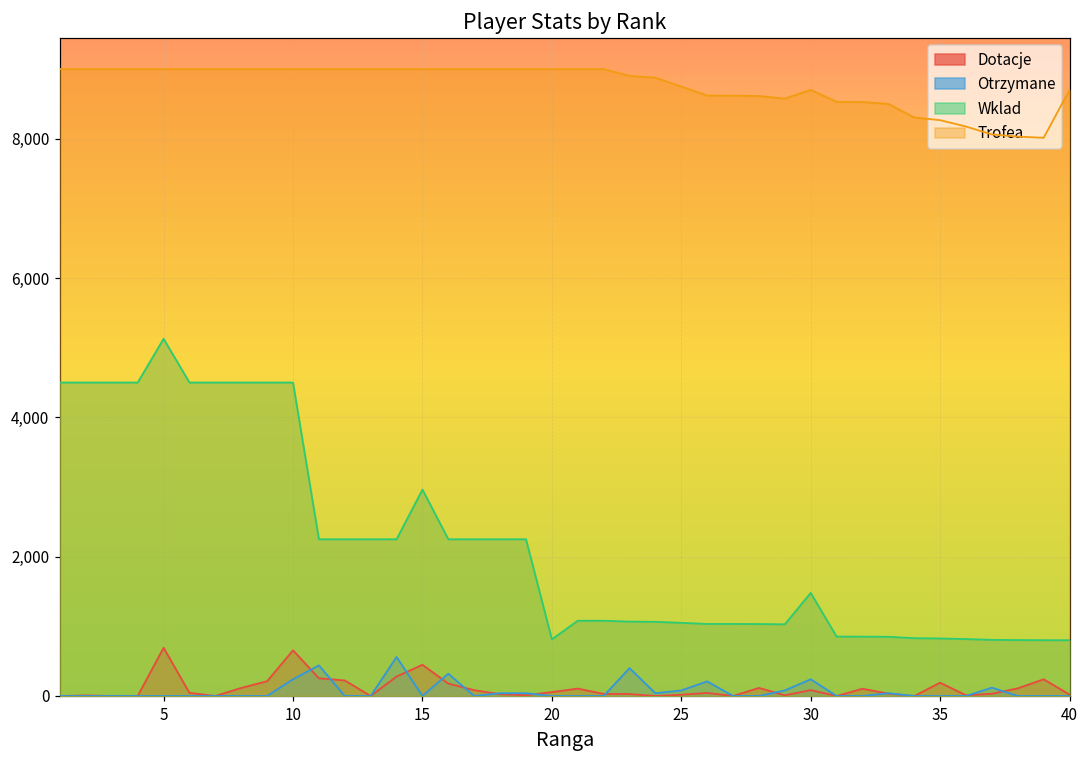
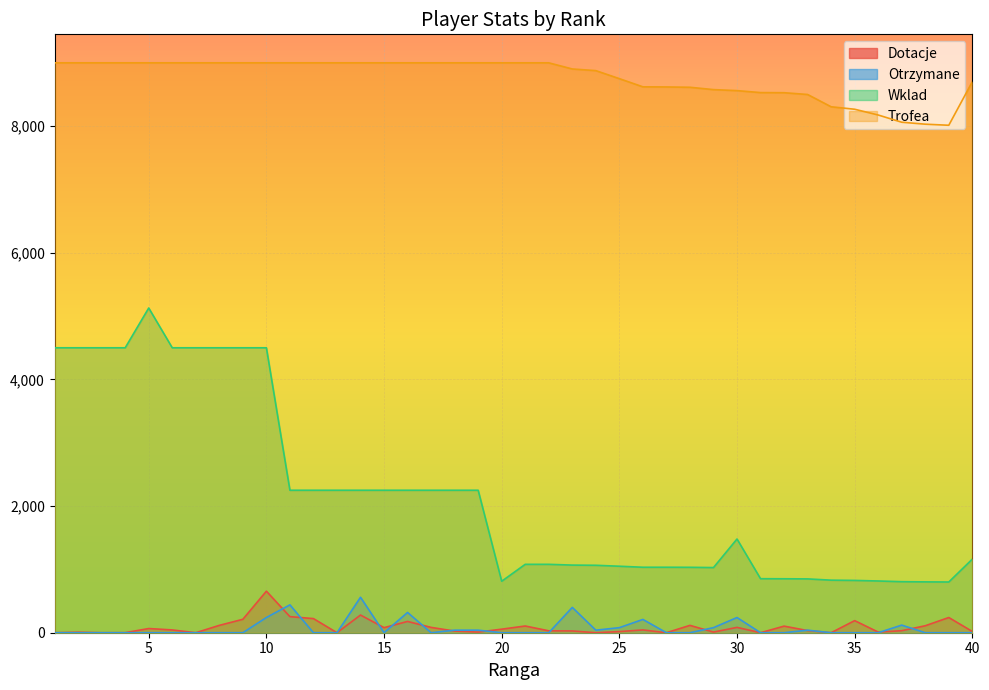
  {
    "Dotacje": {
-     "5": "700",
+     "5": "100",
      "10": "700",
-     "15": "400",
+     "15": "100",
      "20": "100",
      "25": "0",
      "30": "100",
      "35": "200"
    },
    "Otrzymane": {
      "5": "0",
      "10": "200",
      "15": "0",
      "20": "0",
      "25": "100",
      "30": "200",
      "35": "0"
    },
    "Wklad": {
      "5": "5,100",
      "10": "4,500",
-     "15": "3,000",
+     "15": "2,300",
      "20": "800",
      "25": "1,100",
      "30": "1,500",
      "35": "800",
-     "40": "800"
+     "40": "1,200"
    },
    "Trofea": {
      "5": "9,000",
      "10": "9,000",
      "15": "9,000",
      "20": "9,000",
      "25": "8,800",
-     "30": "8,700",
+     "30": "8,600",
      "40": "8,700"
    }
  }
